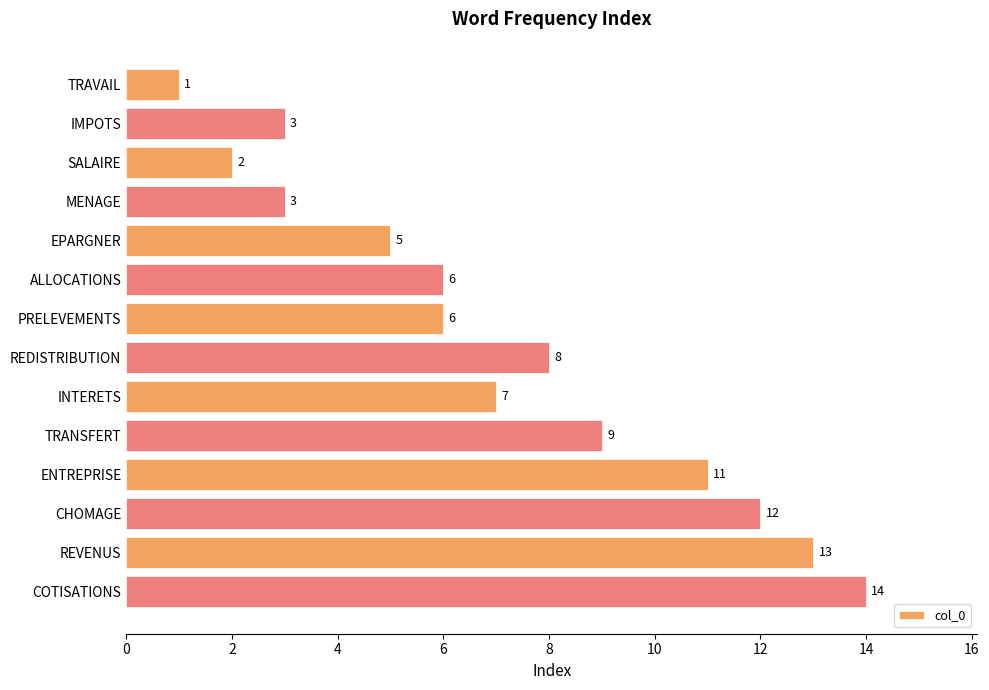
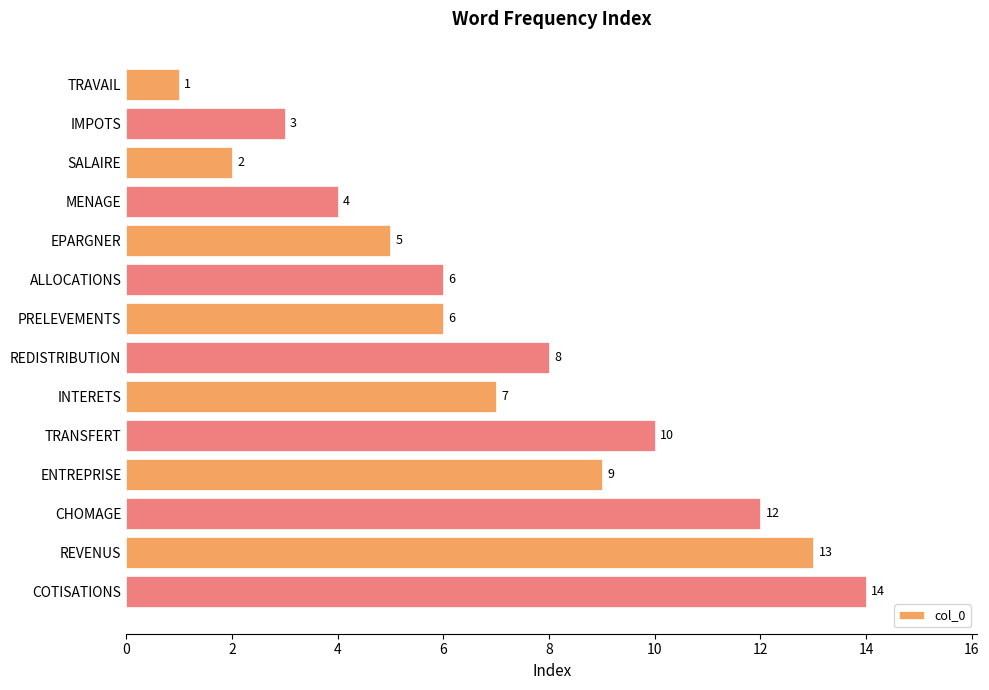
  {
    "TRAVAIL": 1,
    "IMPOTS": 3,
    "SALAIRE": 2,
-   "MENAGE": 3,
+   "MENAGE": 4,
    "EPARGNER": 5,
    "ALLOCATIONS": 6,
    "PRELEVEMENTS": 6,
    "REDISTRIBUTION": 8,
    "INTERETS": 7,
-   "TRANSFERT": 9,
-   "ENTREPRISE": 11,
+   "TRANSFERT": 10,
+   "ENTREPRISE": 9,
    "CHOMAGE": 12,
    "REVENUS": 13,
    "COTISATIONS": 14
  }
